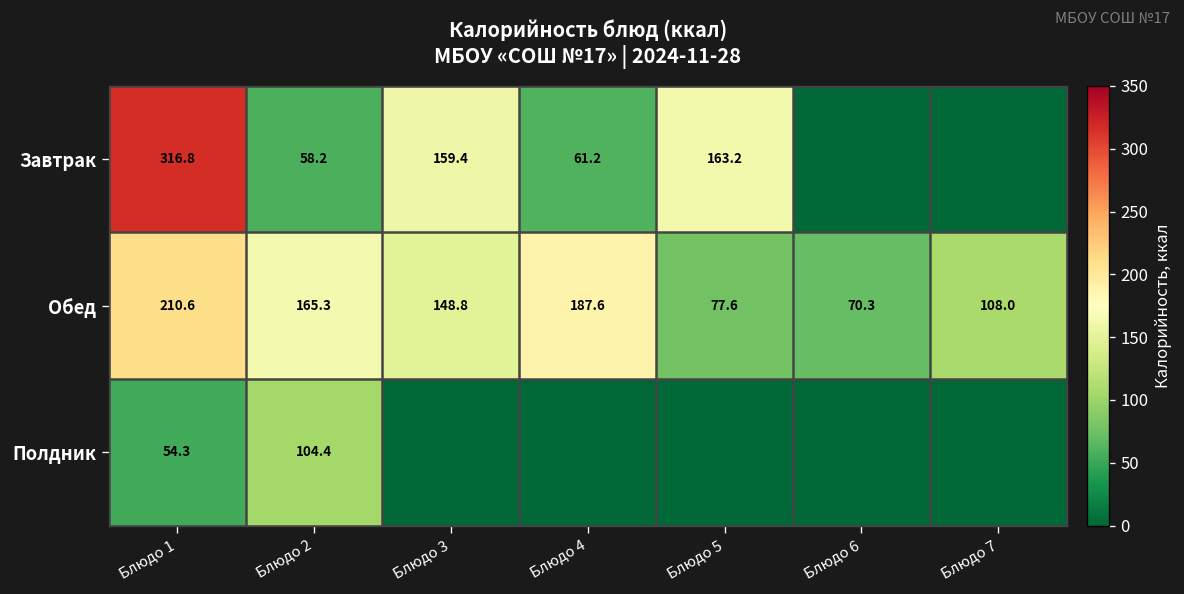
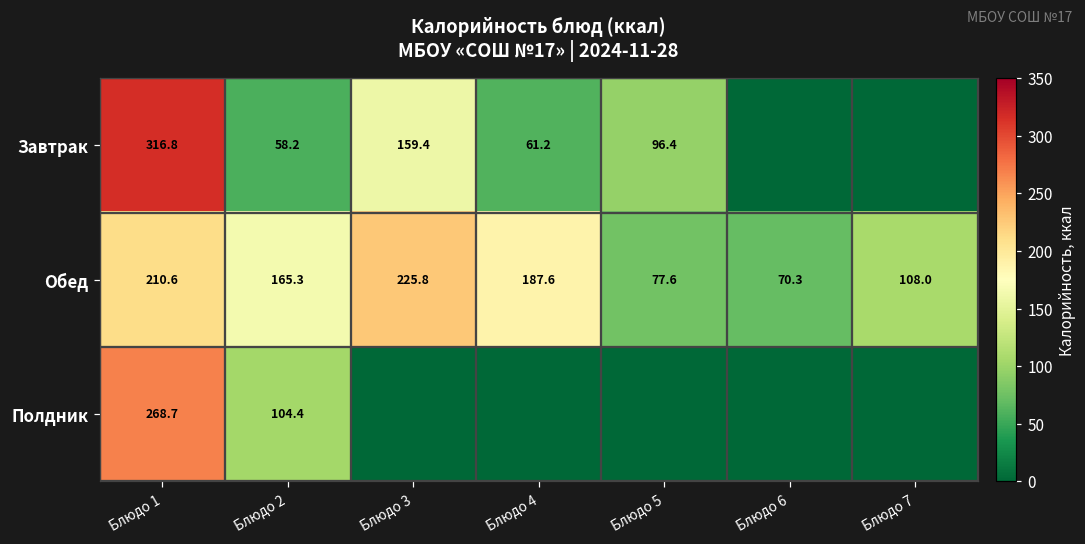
  {
    "Завтрак": {
      "Блюдо 1": 316.8,
      "Блюдо 2": 58.2,
      "Блюдо 3": 159.4,
      "Блюдо 4": 61.2,
-     "Блюдо 5": 163.2
+     "Блюдо 5": 96.4
    },
    "Обед": {
      "Блюдо 1": 210.6,
      "Блюдо 2": 165.3,
-     "Блюдо 3": 148.8,
+     "Блюдо 3": 225.8,
      "Блюдо 4": 187.6,
      "Блюдо 5": 77.6,
      "Блюдо 6": 70.3,
      "Блюдо 7": 108.0
    },
    "Полдник": {
-     "Блюдо 1": 54.3,
+     "Блюдо 1": 268.7,
      "Блюдо 2": 104.4
    }
  }
